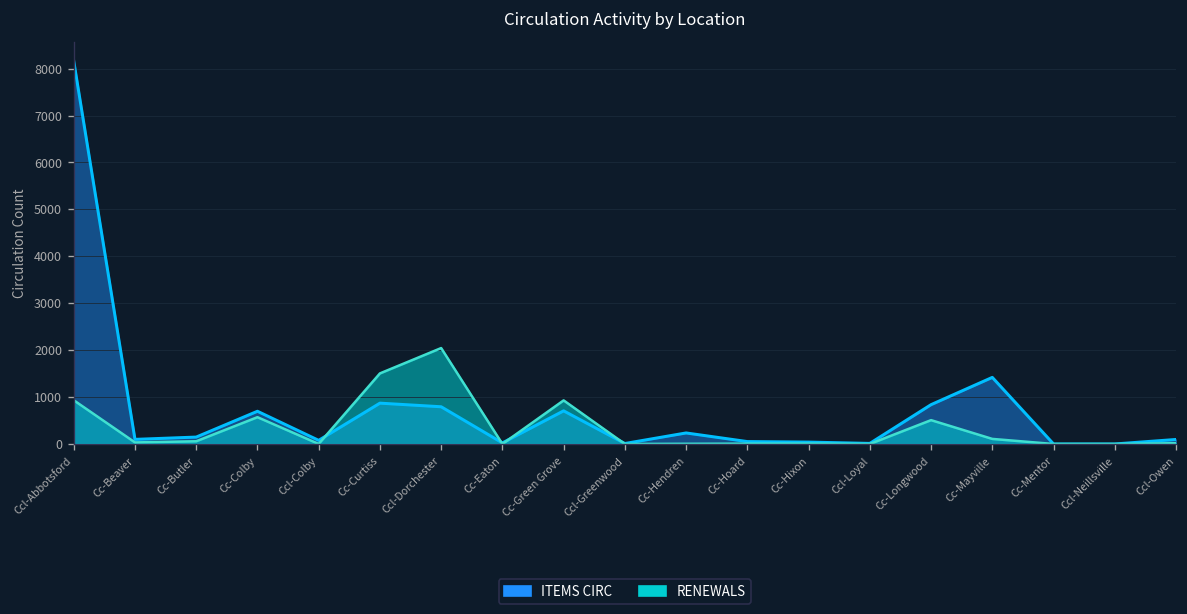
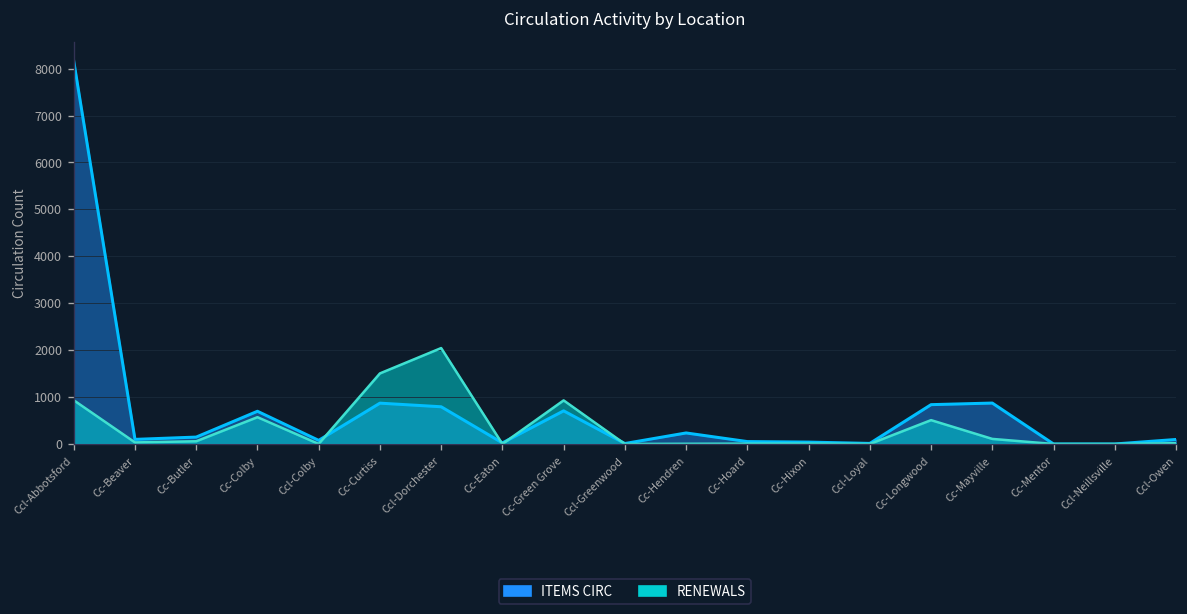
  {
    "ITEMS CIRC": {
      "Ccl-Abbotsford": 8200,
      "Cc-Butler": 100,
      "Cc-Colby": 700,
      "Ccl-Colby": 100,
      "Cc-Curtiss": 900,
      "Ccl-Dorchester": 800,
      "Cc-Green Grove": 700,
      "Cc-Hendren": 200,
      "Cc-Longwood": 800,
-     "Cc-Mayville": 1400,
+     "Cc-Mayville": 900,
      "Ccl-Owen": 100
    },
    "RENEWALS": {
      "Ccl-Abbotsford": 900,
      "Cc-Butler": 100,
      "Cc-Colby": 600,
      "Ccl-Colby": 0,
      "Cc-Curtiss": 1500,
      "Ccl-Dorchester": 2000,
      "Cc-Green Grove": 900,
      "Cc-Hendren": 0,
      "Cc-Longwood": 500,
      "Cc-Mayville": 100,
      "Ccl-Owen": 0
    }
  }
